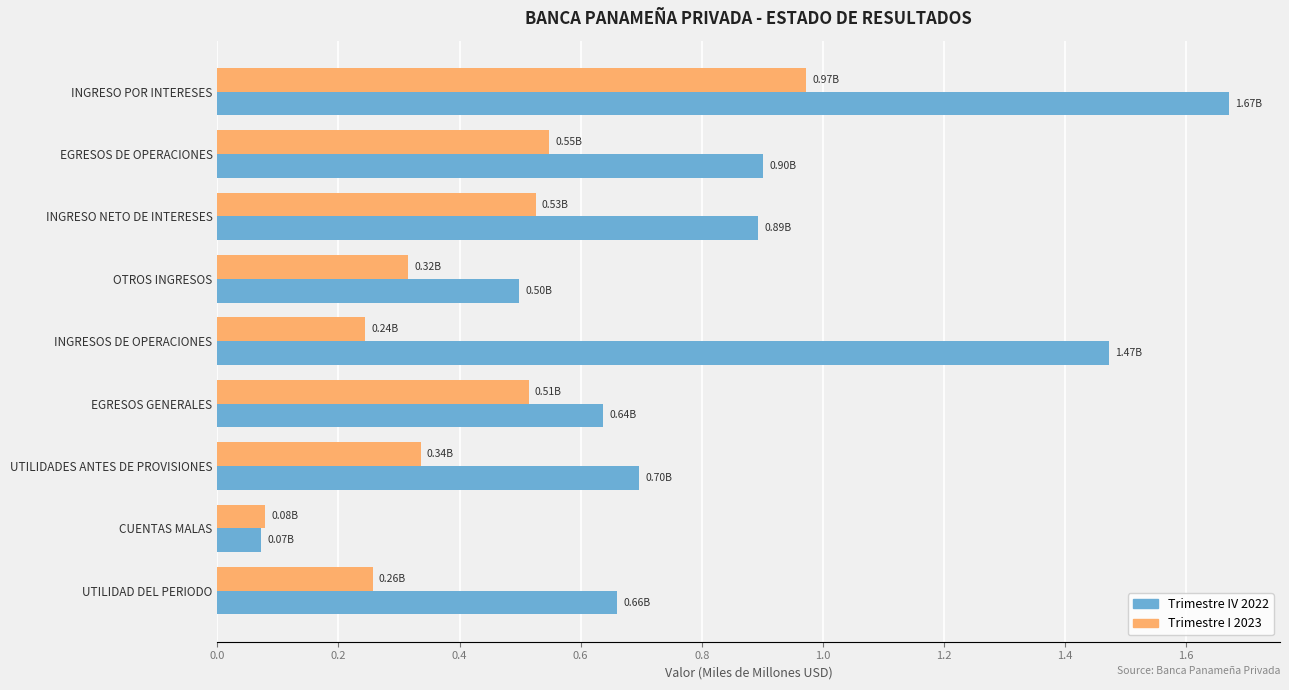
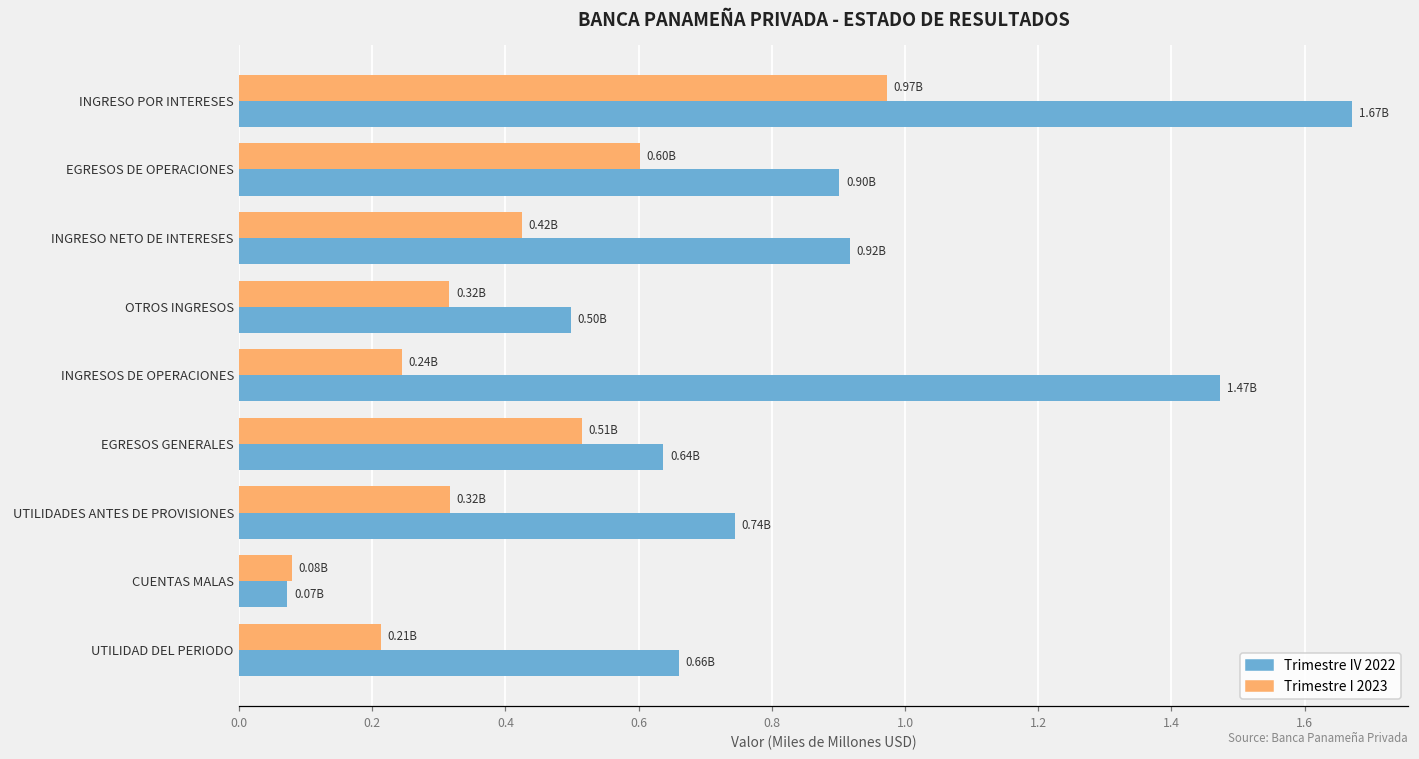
  {
    "Trimestre IV 2022": {
      "INGRESO POR INTERESES": "1.67B",
      "EGRESOS DE OPERACIONES": "0.90B",
-     "INGRESO NETO DE INTERESES": "0.89B",
+     "INGRESO NETO DE INTERESES": "0.92B",
      "OTROS INGRESOS": "0.50B",
      "INGRESOS DE OPERACIONES": "1.47B",
      "EGRESOS GENERALES": "0.64B",
-     "UTILIDADES ANTES DE PROVISIONES": "0.70B",
+     "UTILIDADES ANTES DE PROVISIONES": "0.74B",
      "CUENTAS MALAS": "0.07B",
      "UTILIDAD DEL PERIODO": "0.66B"
    },
    "Trimestre I 2023": {
      "INGRESO POR INTERESES": "0.97B",
-     "EGRESOS DE OPERACIONES": "0.55B",
-     "INGRESO NETO DE INTERESES": "0.53B",
+     "EGRESOS DE OPERACIONES": "0.60B",
+     "INGRESO NETO DE INTERESES": "0.42B",
      "OTROS INGRESOS": "0.32B",
      "INGRESOS DE OPERACIONES": "0.24B",
      "EGRESOS GENERALES": "0.51B",
-     "UTILIDADES ANTES DE PROVISIONES": "0.34B",
+     "UTILIDADES ANTES DE PROVISIONES": "0.32B",
      "CUENTAS MALAS": "0.08B",
-     "UTILIDAD DEL PERIODO": "0.26B"
+     "UTILIDAD DEL PERIODO": "0.21B"
    }
  }
